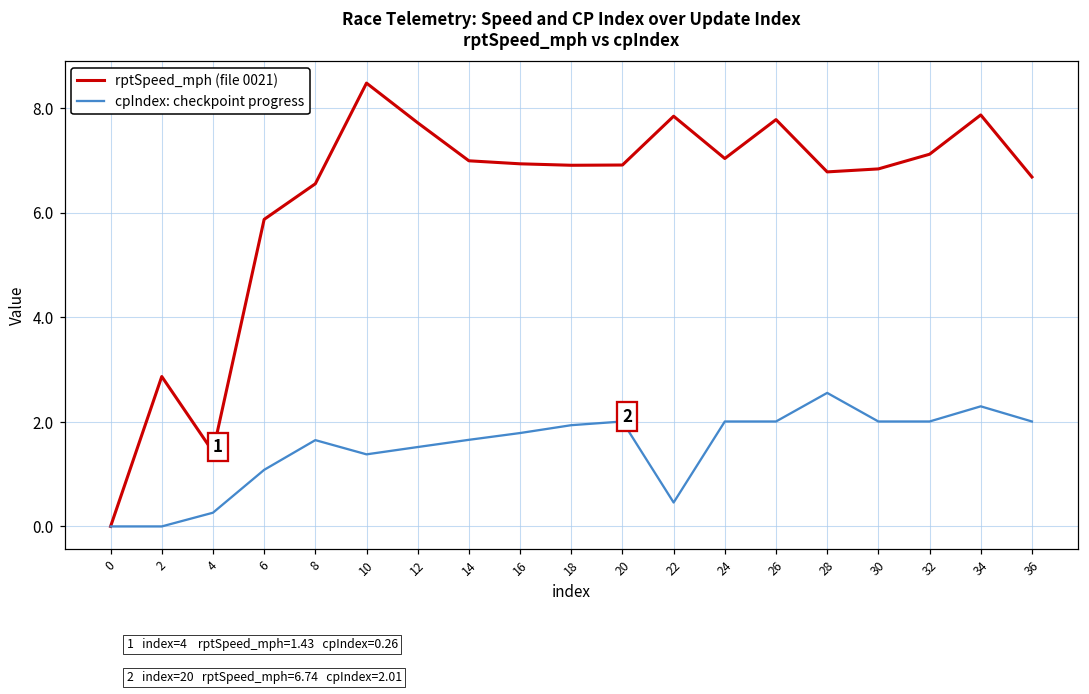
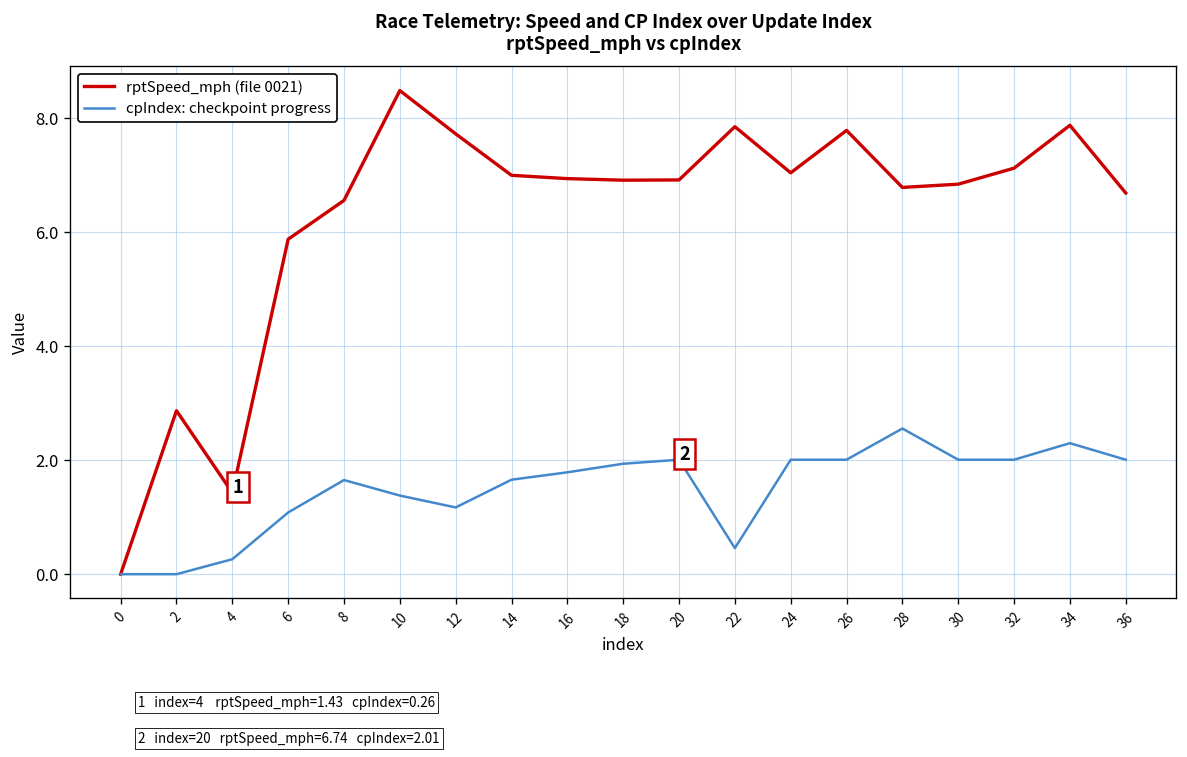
  {
    "rptSpeed_mph (file 0021)": {
      "2": 2.9,
      "6": 5.9,
      "8": 6.6,
      "10": 8.5,
      "12": 7.7,
      "14": 7.0,
      "16": 6.9,
      "18": 6.9,
      "20": 6.9,
      "22": 7.9,
      "24": 7.0,
      "26": 7.8,
      "28": 6.8,
      "30": 6.8,
      "32": 7.1,
      "34": 7.9,
      "36": 6.7
    },
    "cpIndex: checkpoint progress": {
      "2": 0.0,
      "4": 0.3,
      "6": 1.1,
      "8": 1.7,
      "10": 1.4,
-     "12": 1.5,
+     "12": 1.2,
      "14": 1.7,
      "16": 1.8,
      "18": 1.9,
      "22": 0.5,
      "24": 2.0,
      "26": 2.0,
      "28": 2.6,
      "30": 2.0,
      "32": 2.0,
      "34": 2.3,
      "36": 2.0
    }
  }
